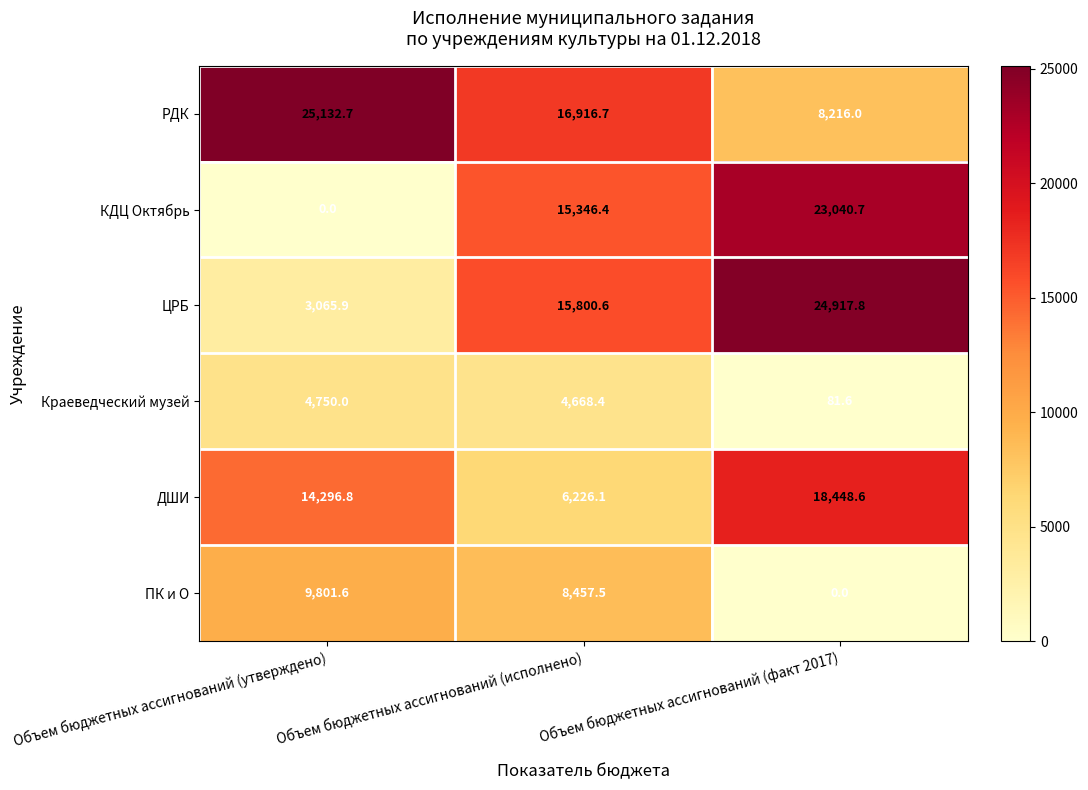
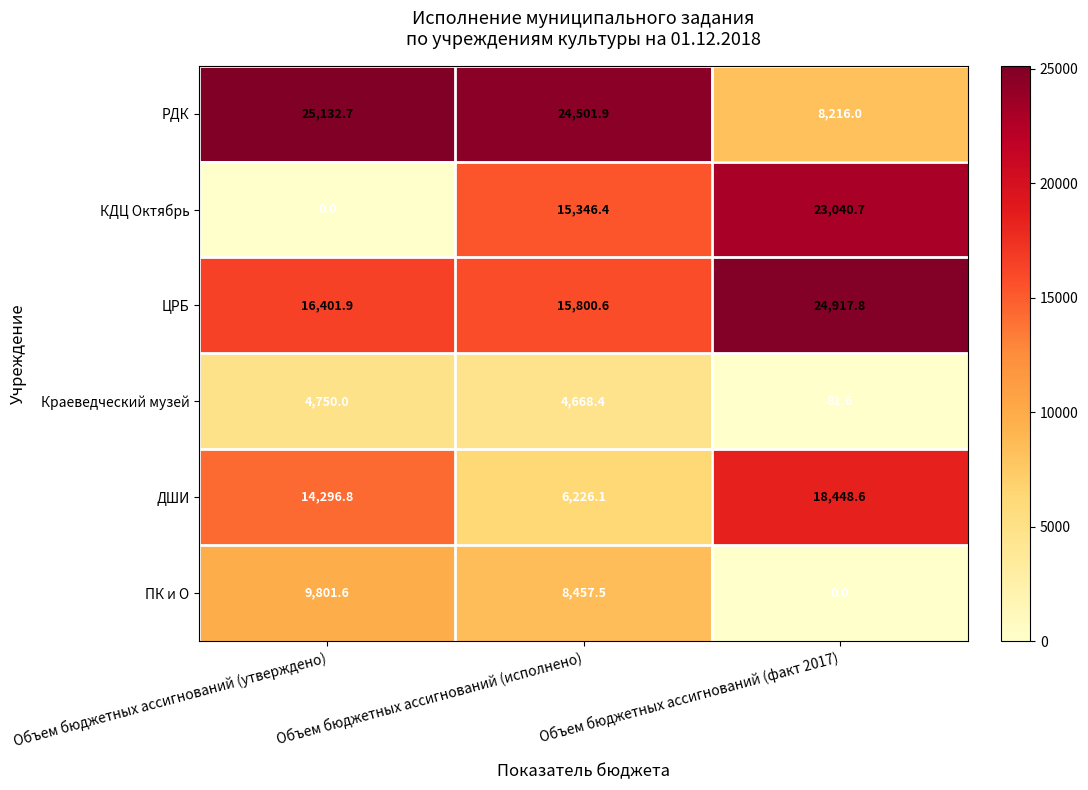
  {
    "РДК": {
      "Объем бюджетных ассигнований (утверждено)": "25,132.7",
-     "Объем бюджетных ассигнований (исполнено)": "16,916.7",
+     "Объем бюджетных ассигнований (исполнено)": "24,501.9",
      "Объем бюджетных ассигнований (факт 2017)": "8,216.0"
    },
    "КДЦ Октябрь": {
      "Объем бюджетных ассигнований (утверждено)": "0.0",
      "Объем бюджетных ассигнований (исполнено)": "15,346.4",
      "Объем бюджетных ассигнований (факт 2017)": "23,040.7"
    },
    "ЦРБ": {
-     "Объем бюджетных ассигнований (утверждено)": "3,065.9",
+     "Объем бюджетных ассигнований (утверждено)": "16,401.9",
      "Объем бюджетных ассигнований (исполнено)": "15,800.6",
      "Объем бюджетных ассигнований (факт 2017)": "24,917.8"
    },
    "Краеведческий музей": {
      "Объем бюджетных ассигнований (утверждено)": "4,750.0",
      "Объем бюджетных ассигнований (исполнено)": "4,668.4",
      "Объем бюджетных ассигнований (факт 2017)": "81.6"
    },
    "ДШИ": {
      "Объем бюджетных ассигнований (утверждено)": "14,296.8",
      "Объем бюджетных ассигнований (исполнено)": "6,226.1",
      "Объем бюджетных ассигнований (факт 2017)": "18,448.6"
    },
    "ПК и О": {
      "Объем бюджетных ассигнований (утверждено)": "9,801.6",
      "Объем бюджетных ассигнований (исполнено)": "8,457.5",
      "Объем бюджетных ассигнований (факт 2017)": "0.0"
    }
  }
